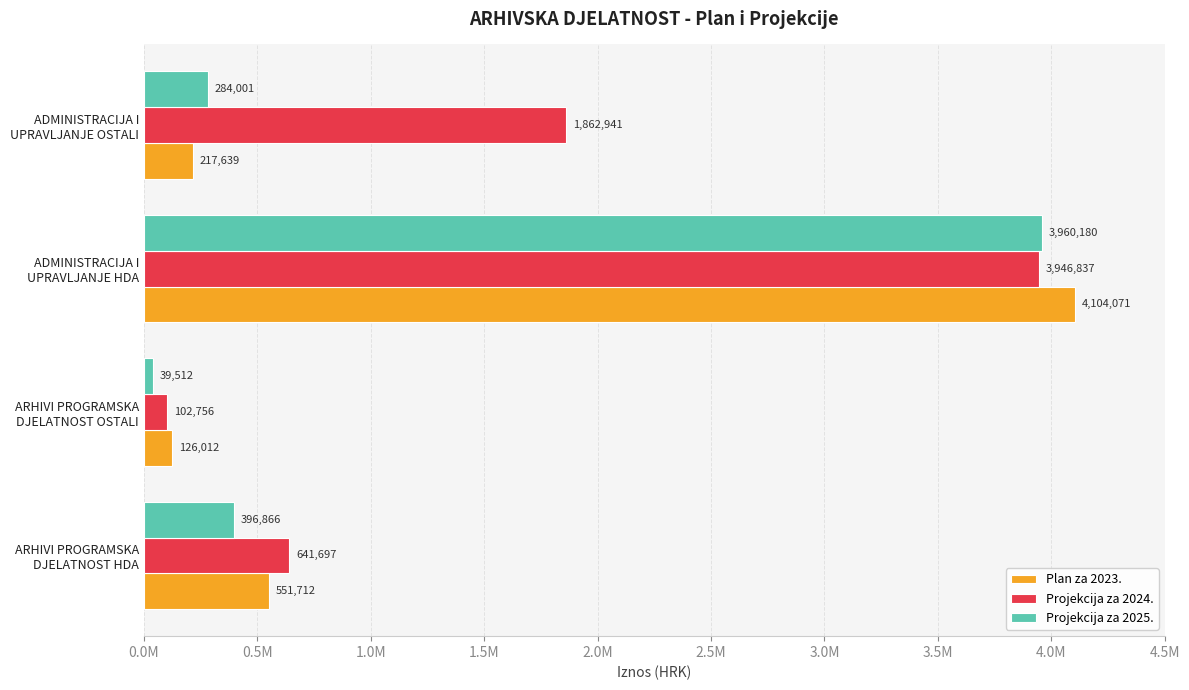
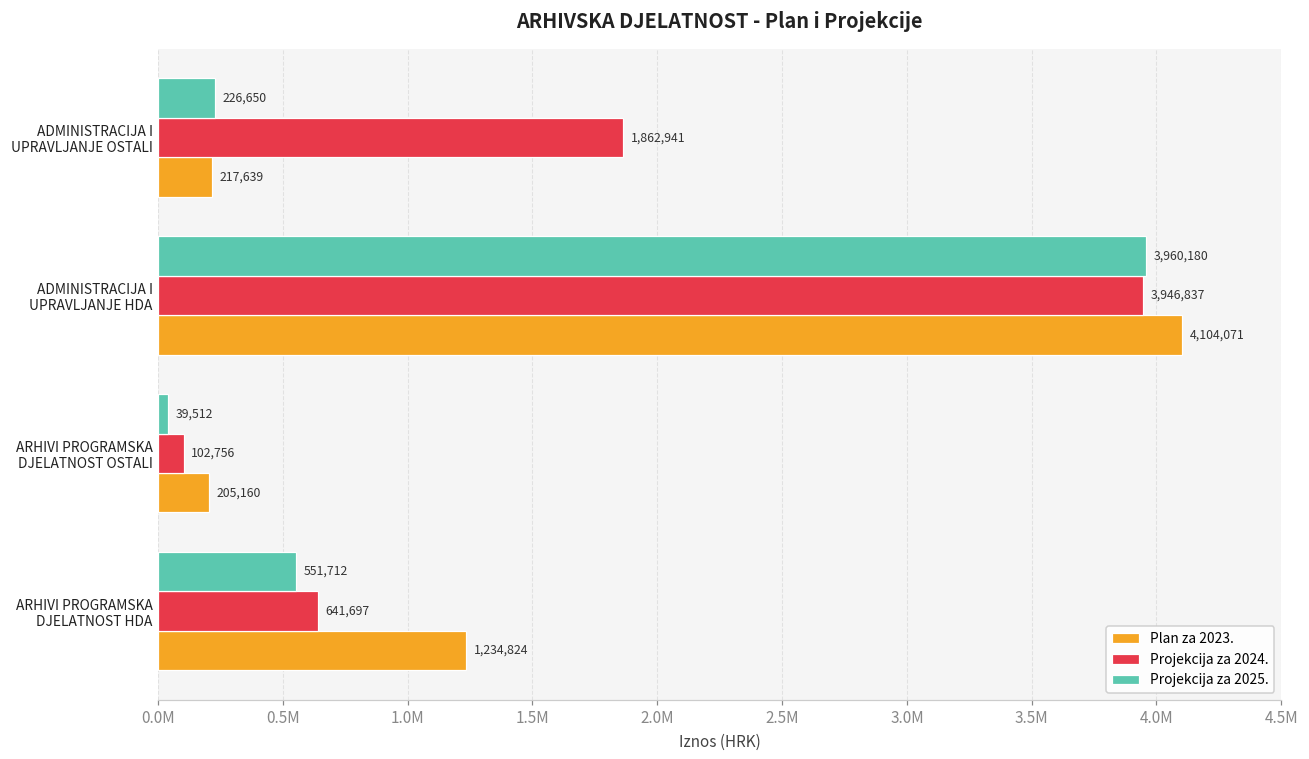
  {
    "Plan za 2023.": {
      "ADMINISTRACIJA I UPRAVLJANJE OSTALI": "217,639",
      "ADMINISTRACIJA I UPRAVLJANJE HDA": "4,104,071",
-     "ARHIVI PROGRAMSKA DJELATNOST OSTALI": "126,012",
-     "ARHIVI PROGRAMSKA DJELATNOST HDA": "551,712"
+     "ARHIVI PROGRAMSKA DJELATNOST OSTALI": "205,160",
+     "ARHIVI PROGRAMSKA DJELATNOST HDA": "1,234,824"
    },
    "Projekcija za 2024.": {
      "ADMINISTRACIJA I UPRAVLJANJE OSTALI": "1,862,941",
      "ADMINISTRACIJA I UPRAVLJANJE HDA": "3,946,837",
      "ARHIVI PROGRAMSKA DJELATNOST OSTALI": "102,756",
      "ARHIVI PROGRAMSKA DJELATNOST HDA": "641,697"
    },
    "Projekcija za 2025.": {
-     "ADMINISTRACIJA I UPRAVLJANJE OSTALI": "284,001",
+     "ADMINISTRACIJA I UPRAVLJANJE OSTALI": "226,650",
      "ADMINISTRACIJA I UPRAVLJANJE HDA": "3,960,180",
      "ARHIVI PROGRAMSKA DJELATNOST OSTALI": "39,512",
-     "ARHIVI PROGRAMSKA DJELATNOST HDA": "396,866"
+     "ARHIVI PROGRAMSKA DJELATNOST HDA": "551,712"
    }
  }
